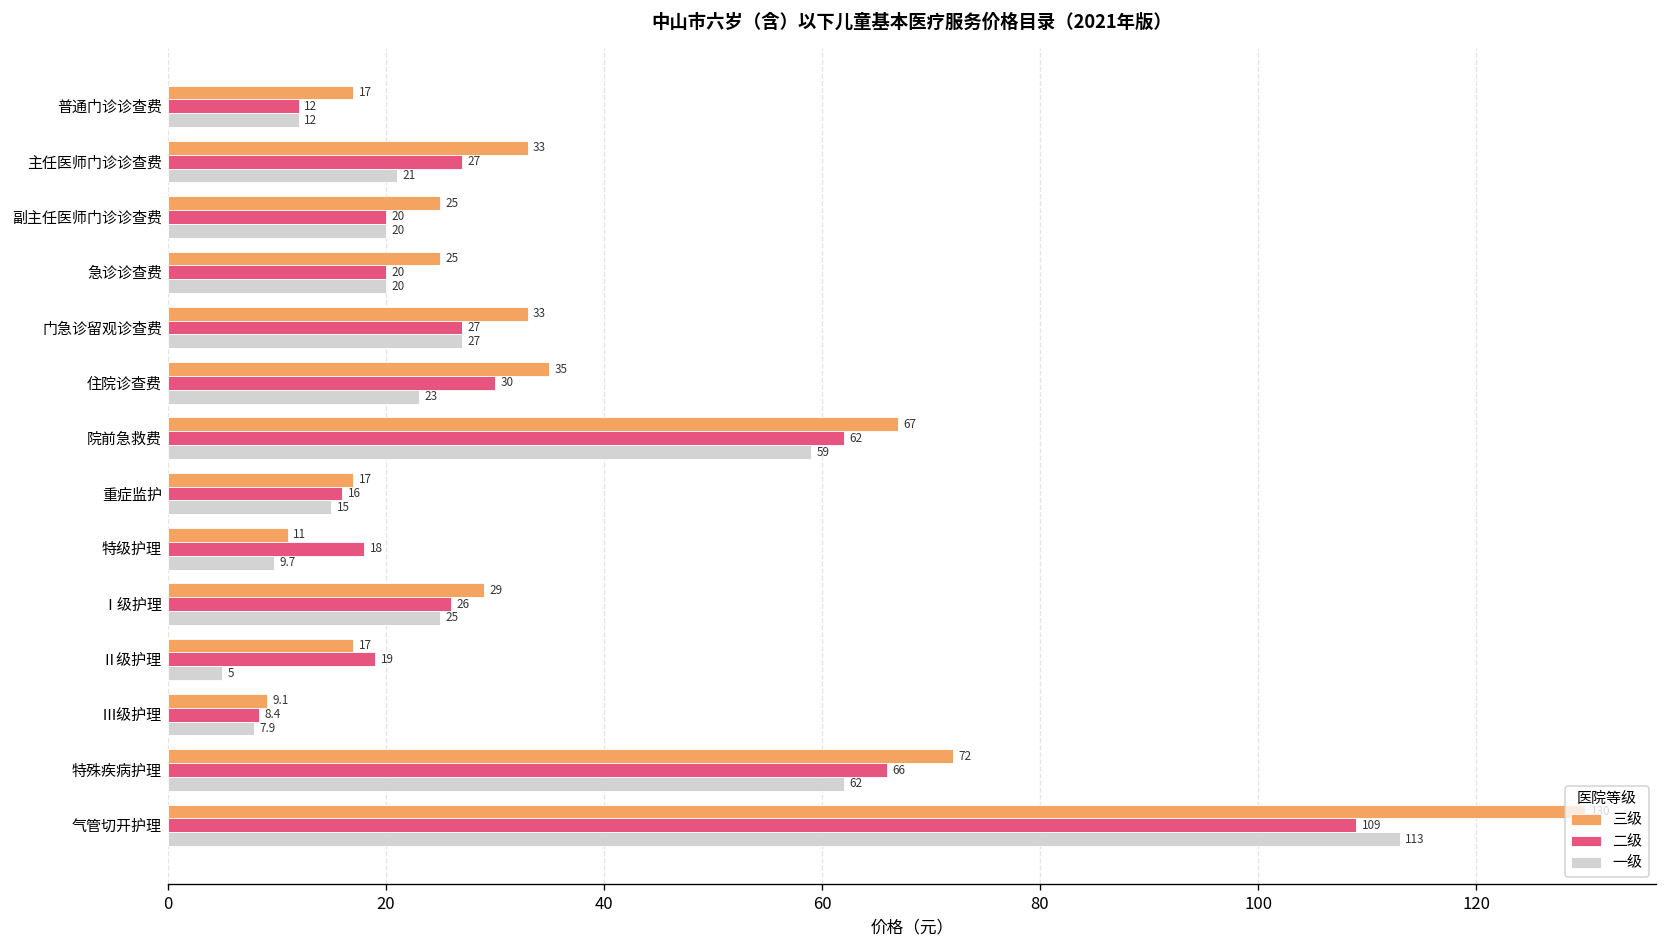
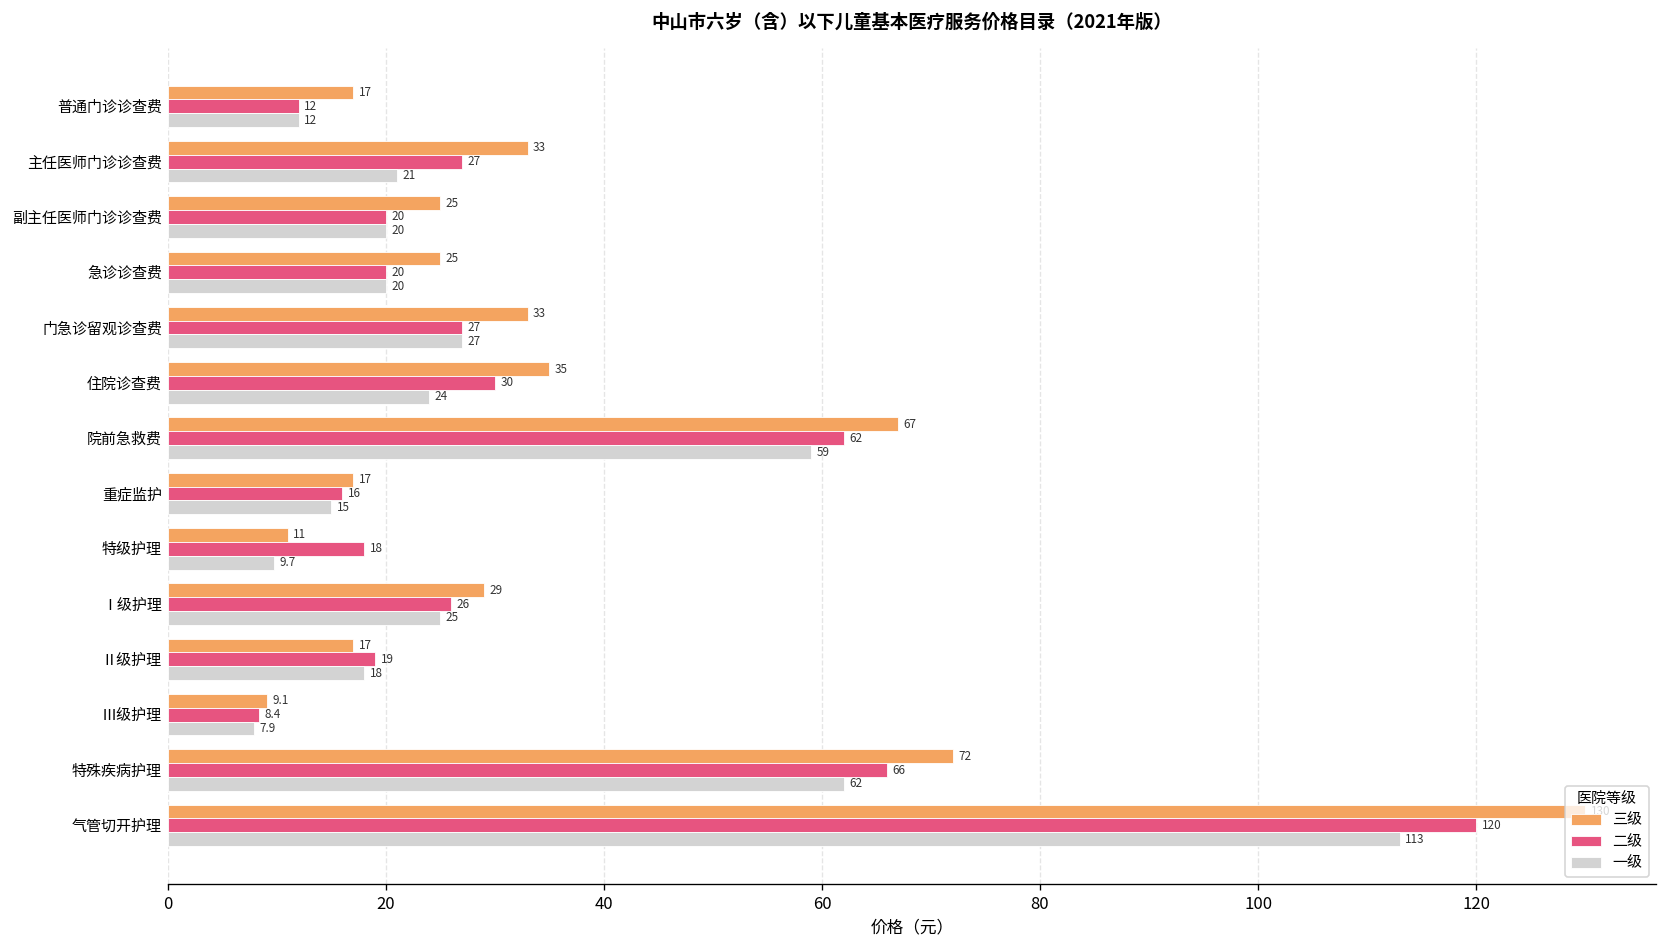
  {
    "三级": {
      "普通门诊诊查费": 17,
      "主任医师门诊诊查费": 33,
      "副主任医师门诊诊查费": 25,
      "急诊诊查费": 25,
      "门急诊留观诊查费": 33,
      "住院诊查费": 35,
      "院前急救费": 67,
      "重症监护": 17,
      "特级护理": 11,
      "Ⅰ级护理": 29,
      "Ⅱ级护理": 17,
      "Ⅲ级护理": 9.1,
      "特殊疾病护理": 72
    },
    "二级": {
      "普通门诊诊查费": 12,
      "主任医师门诊诊查费": 27,
      "副主任医师门诊诊查费": 20,
      "急诊诊查费": 20,
      "门急诊留观诊查费": 27,
      "住院诊查费": 30,
      "院前急救费": 62,
      "重症监护": 16,
      "特级护理": 18,
      "Ⅰ级护理": 26,
      "Ⅱ级护理": 19,
      "Ⅲ级护理": 8.4,
      "特殊疾病护理": 66,
-     "气管切开护理": 109
+     "气管切开护理": 120
    },
    "一级": {
      "普通门诊诊查费": 12,
      "主任医师门诊诊查费": 21,
      "副主任医师门诊诊查费": 20,
      "急诊诊查费": 20,
      "门急诊留观诊查费": 27,
-     "住院诊查费": 23,
+     "住院诊查费": 24,
      "院前急救费": 59,
      "重症监护": 15,
      "特级护理": 9.7,
      "Ⅰ级护理": 25,
-     "Ⅱ级护理": 5,
+     "Ⅱ级护理": 18,
      "Ⅲ级护理": 7.9,
      "特殊疾病护理": 62,
      "气管切开护理": 113
    }
  }
